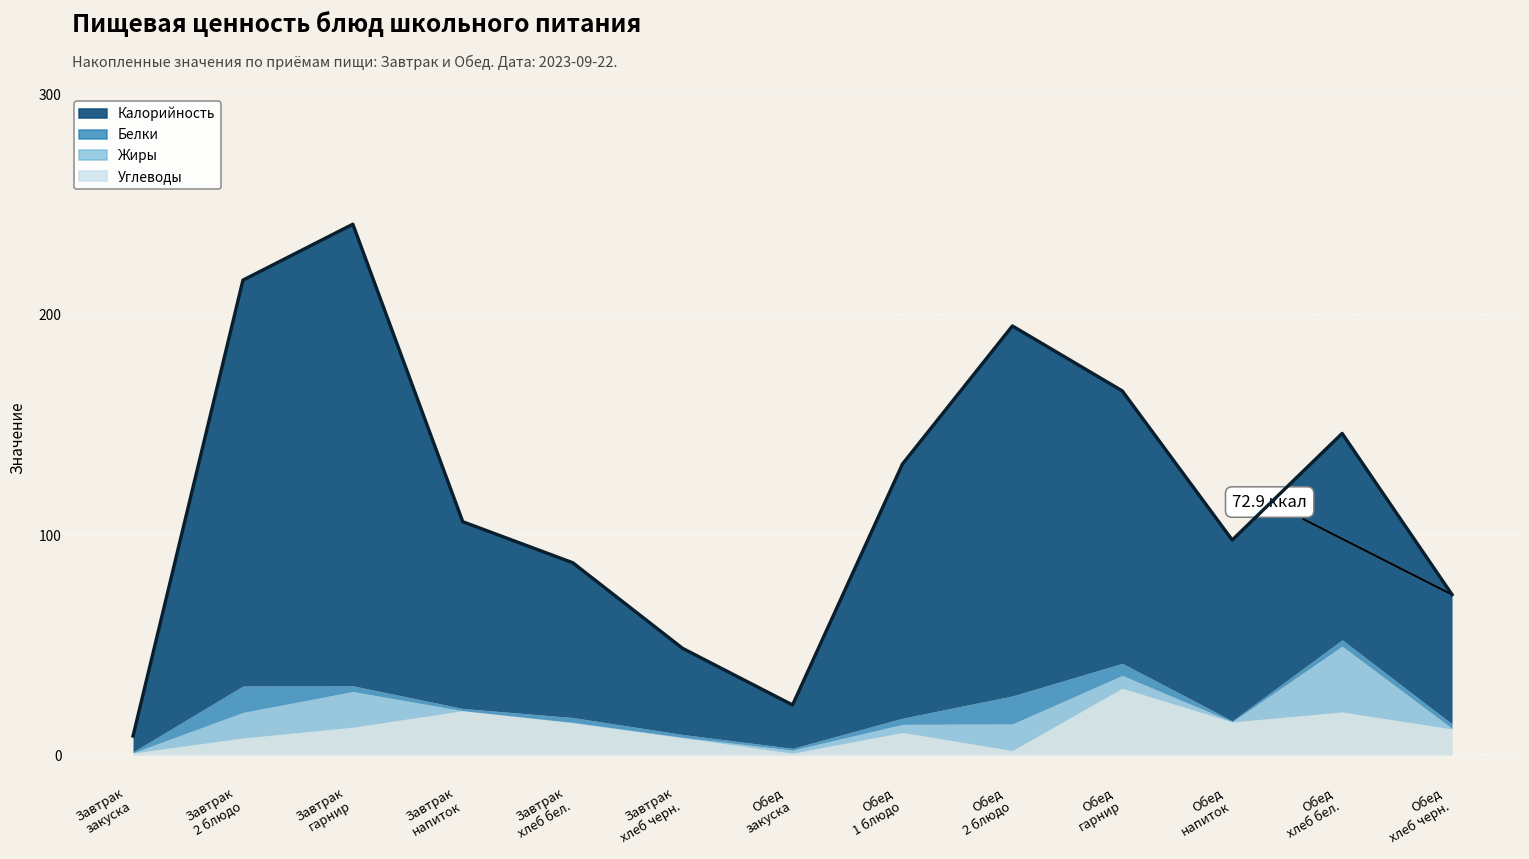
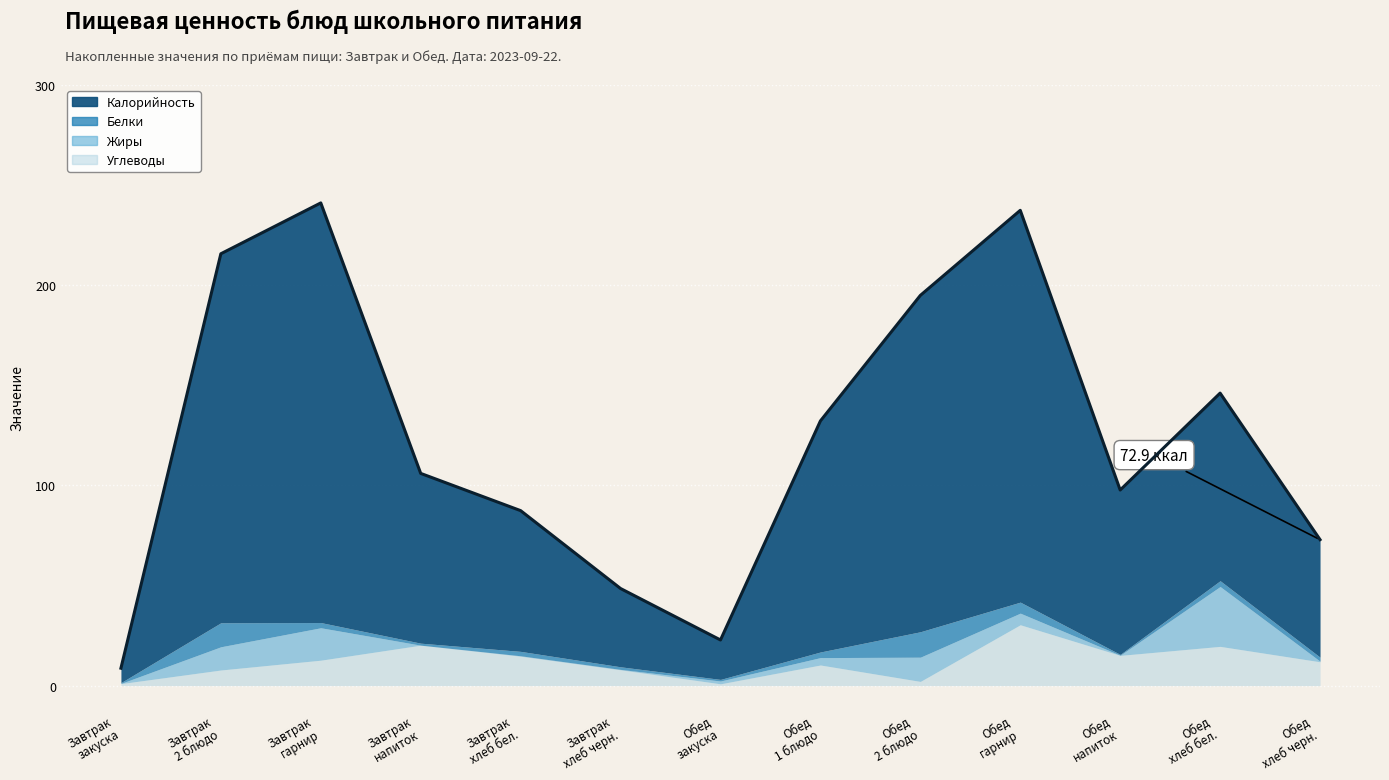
  {
    "Углеводы": {
      "Завтрак 2 блюдо": 8,
      "Завтрак гарнир": 13,
      "Обед 1 блюдо": 10,
      "Обед 2 блюдо": 2,
      "Обед гарнир": 30,
      "Обед хлеб бел.": 20
    },
    "Жиры": {
      "Завтрак 2 блюдо": 12,
      "Завтрак гарнир": 16,
      "Обед 1 блюдо": 4,
      "Обед 2 блюдо": 12,
      "Обед гарнир": 6,
      "Обед хлеб бел.": 30
    },
    "Белки": {
      "Завтрак 2 блюдо": 12,
      "Завтрак гарнир": 3,
      "Завтрак хлеб бел.": 2,
      "Завтрак хлеб черн.": 1,
      "Обед 1 блюдо": 3,
      "Обед 2 блюдо": 13,
      "Обед гарнир": 6,
      "Обед хлеб бел.": 3,
      "Обед хлеб черн.": 2
    },
    "Калорийность": {
      "Завтрак закуска": 7,
      "Завтрак 2 блюдо": 184,
      "Завтрак гарнир": 210,
      "Завтрак напиток": 85,
      "Завтрак хлеб бел.": 70,
      "Завтрак хлеб черн.": 39,
      "Обед закуска": 20,
      "Обед 1 блюдо": 115,
      "Обед 2 блюдо": 168,
-     "Обед гарнир": 124,
+     "Обед гарнир": 196,
      "Обед хлеб бел.": 94,
      "Обед хлеб черн.": 59
    }
  }
